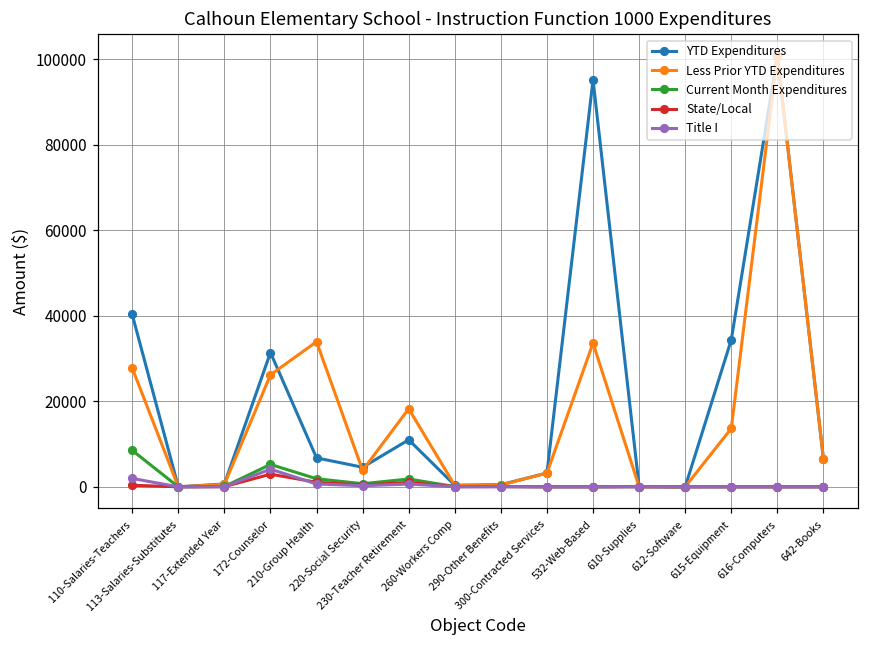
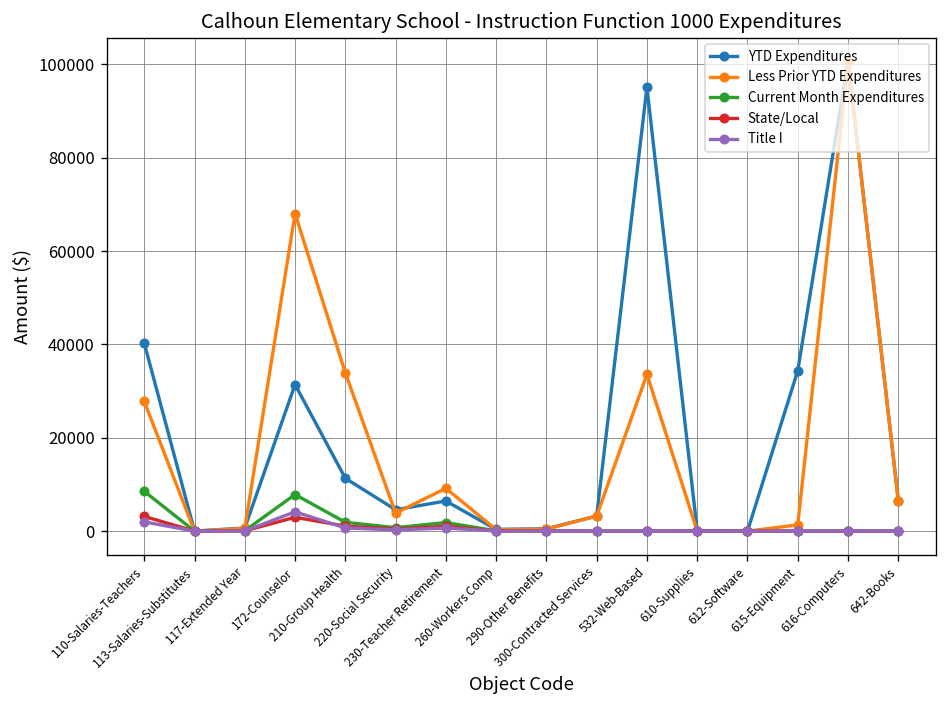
  {
    "YTD Expenditures": {
      "110-Salaries-Teachers": 40000,
      "172-Counselor": 31000,
-     "210-Group Health": 7000,
+     "210-Group Health": 11000,
      "220-Social Security": 5000,
-     "230-Teacher Retirement": 11000,
+     "230-Teacher Retirement": 6000,
      "532-Web-Based": 95000,
      "615-Equipment": 34000
    },
    "Less Prior YTD Expenditures": {
      "110-Salaries-Teachers": 28000,
-     "172-Counselor": 26000,
+     "172-Counselor": 68000,
      "210-Group Health": 34000,
      "220-Social Security": 4000,
-     "230-Teacher Retirement": 18000,
+     "230-Teacher Retirement": 9000,
      "532-Web-Based": 34000,
-     "615-Equipment": 14000
+     "615-Equipment": 1000
    },
    "Current Month Expenditures": {
      "110-Salaries-Teachers": 9000,
-     "172-Counselor": 5000,
+     "172-Counselor": 8000,
      "210-Group Health": 2000,
      "230-Teacher Retirement": 2000
    },
    "State/Local": {
-     "110-Salaries-Teachers": 0,
+     "110-Salaries-Teachers": 3000,
      "172-Counselor": 3000
    },
    "Title I": {
      "110-Salaries-Teachers": 2000,
      "172-Counselor": 4000
    }
  }
